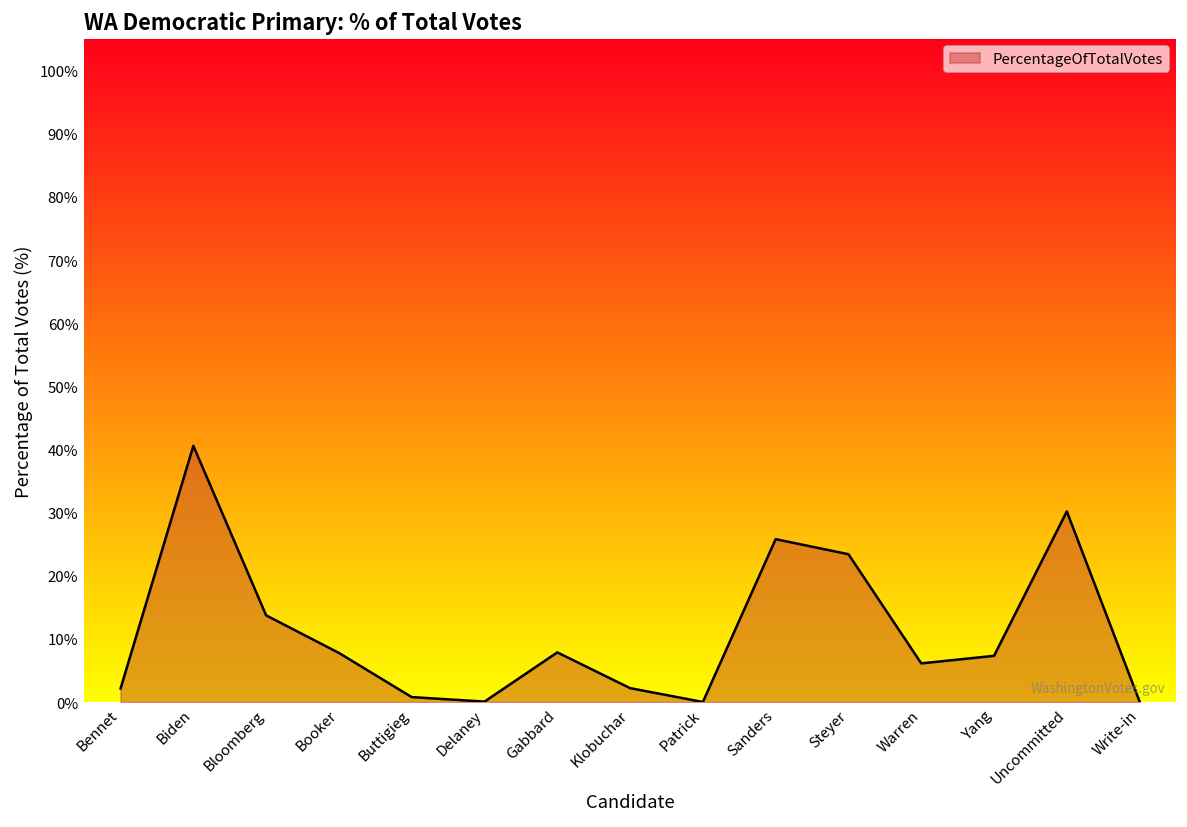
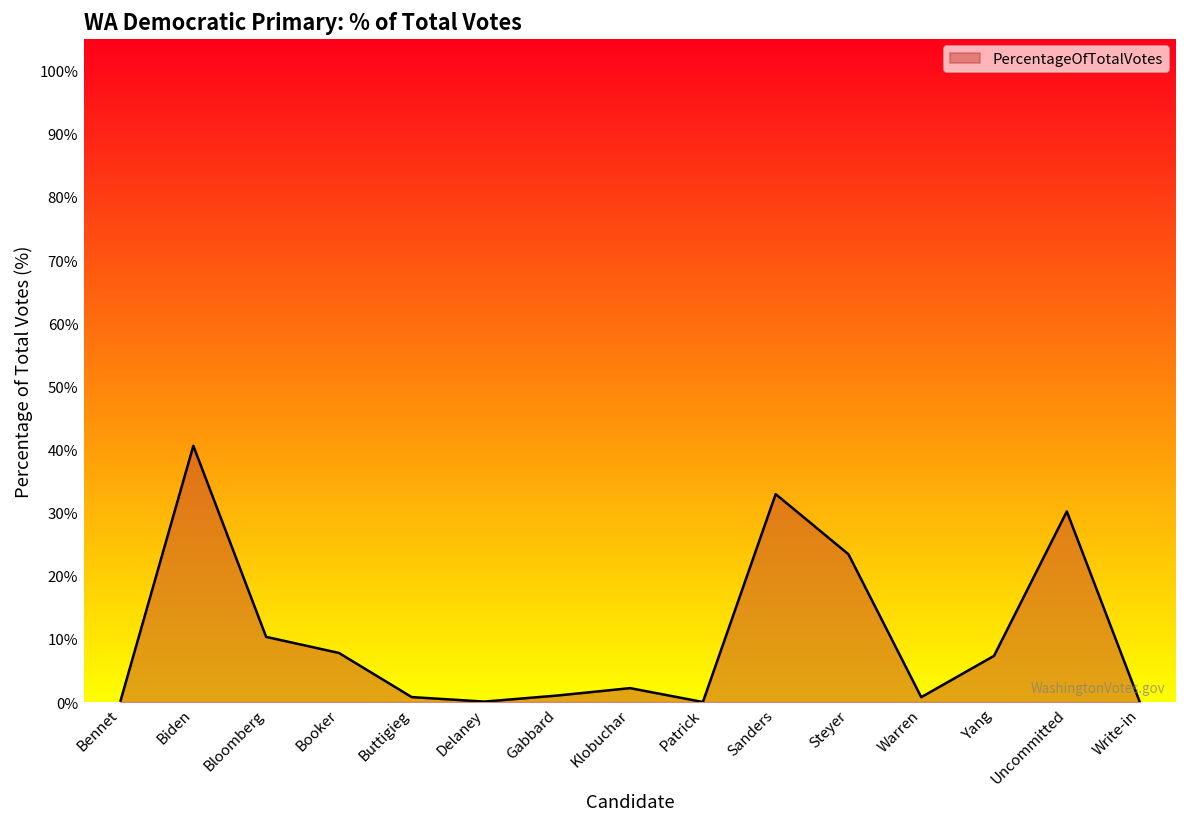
  {
-   "Bennet": "2%",
+   "Bennet": "0%",
    "Biden": "41%",
-   "Bloomberg": "14%",
+   "Bloomberg": "10%",
    "Booker": "8%",
    "Buttigieg": "1%",
    "Delaney": "0%",
-   "Gabbard": "8%",
+   "Gabbard": "1%",
    "Klobuchar": "2%",
    "Patrick": "0%",
-   "Sanders": "26%",
+   "Sanders": "33%",
    "Steyer": "23%",
-   "Warren": "6%",
+   "Warren": "1%",
    "Yang": "7%",
    "Uncommitted": "30%",
    "Write-in": "0%"
  }
